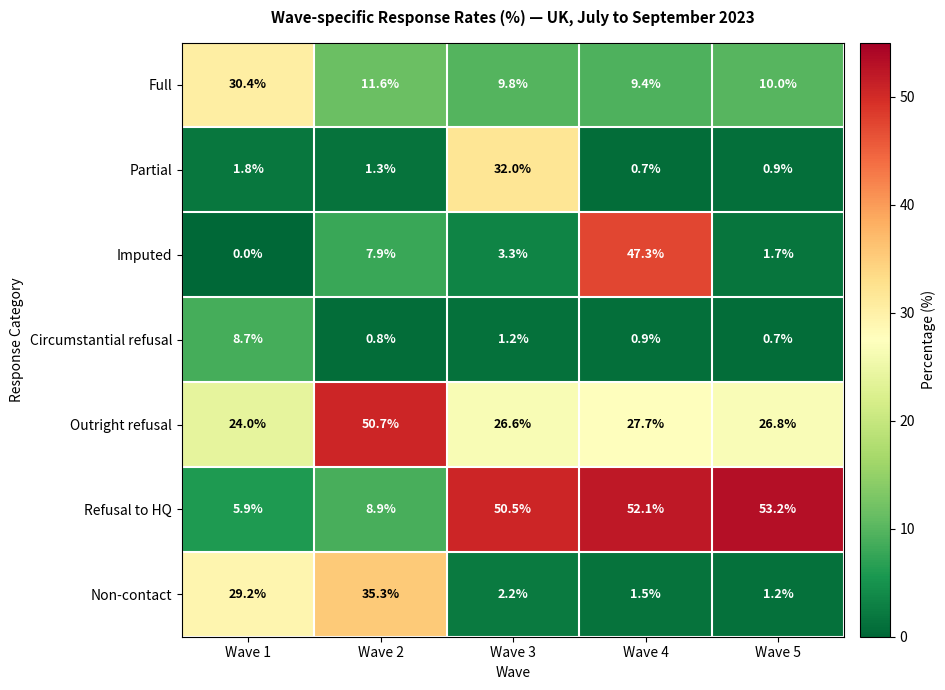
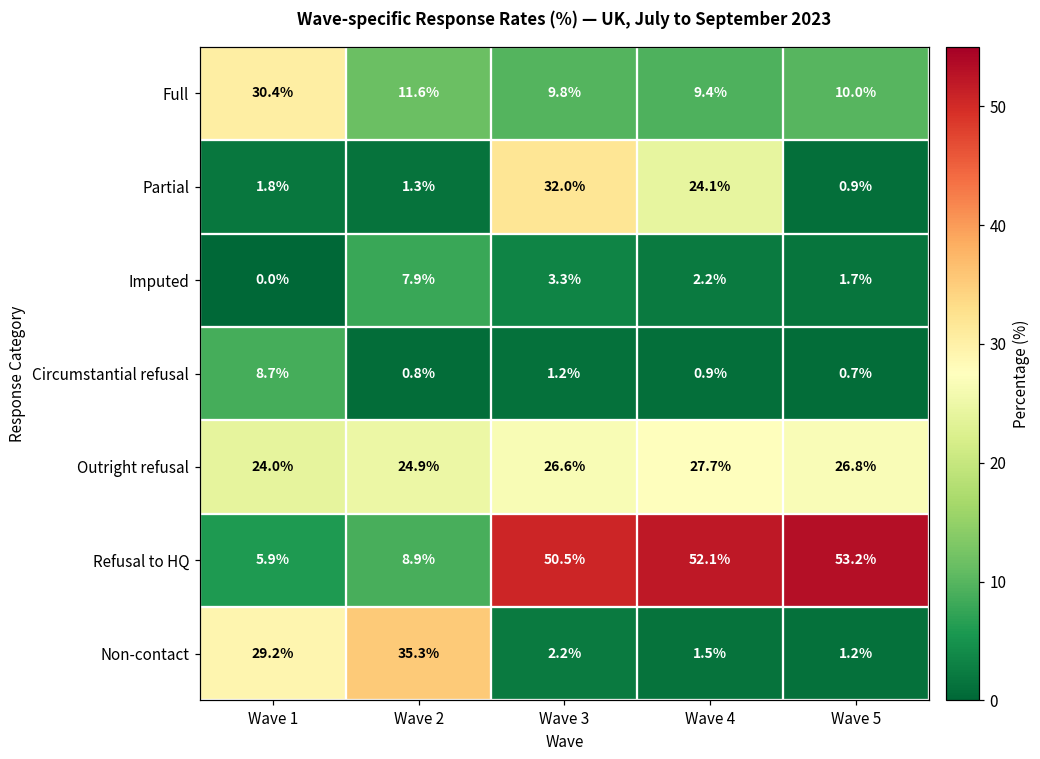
  {
    "Full": {
      "Wave 1": "30.4%",
      "Wave 2": "11.6%",
      "Wave 3": "9.8%",
      "Wave 4": "9.4%",
      "Wave 5": "10.0%"
    },
    "Partial": {
      "Wave 1": "1.8%",
      "Wave 2": "1.3%",
      "Wave 3": "32.0%",
-     "Wave 4": "0.7%",
+     "Wave 4": "24.1%",
      "Wave 5": "0.9%"
    },
    "Imputed": {
      "Wave 1": "0.0%",
      "Wave 2": "7.9%",
      "Wave 3": "3.3%",
-     "Wave 4": "47.3%",
+     "Wave 4": "2.2%",
      "Wave 5": "1.7%"
    },
    "Circumstantial refusal": {
      "Wave 1": "8.7%",
      "Wave 2": "0.8%",
      "Wave 3": "1.2%",
      "Wave 4": "0.9%",
      "Wave 5": "0.7%"
    },
    "Outright refusal": {
      "Wave 1": "24.0%",
-     "Wave 2": "50.7%",
+     "Wave 2": "24.9%",
      "Wave 3": "26.6%",
      "Wave 4": "27.7%",
      "Wave 5": "26.8%"
    },
    "Refusal to HQ": {
      "Wave 1": "5.9%",
      "Wave 2": "8.9%",
      "Wave 3": "50.5%",
      "Wave 4": "52.1%",
      "Wave 5": "53.2%"
    },
    "Non-contact": {
      "Wave 1": "29.2%",
      "Wave 2": "35.3%",
      "Wave 3": "2.2%",
      "Wave 4": "1.5%",
      "Wave 5": "1.2%"
    }
  }
